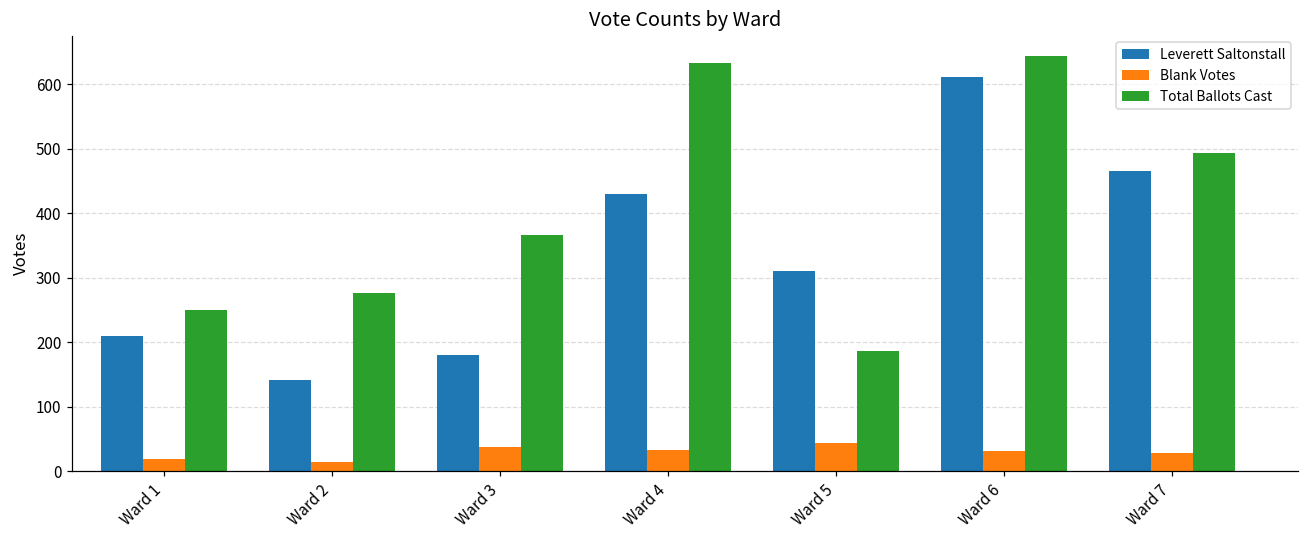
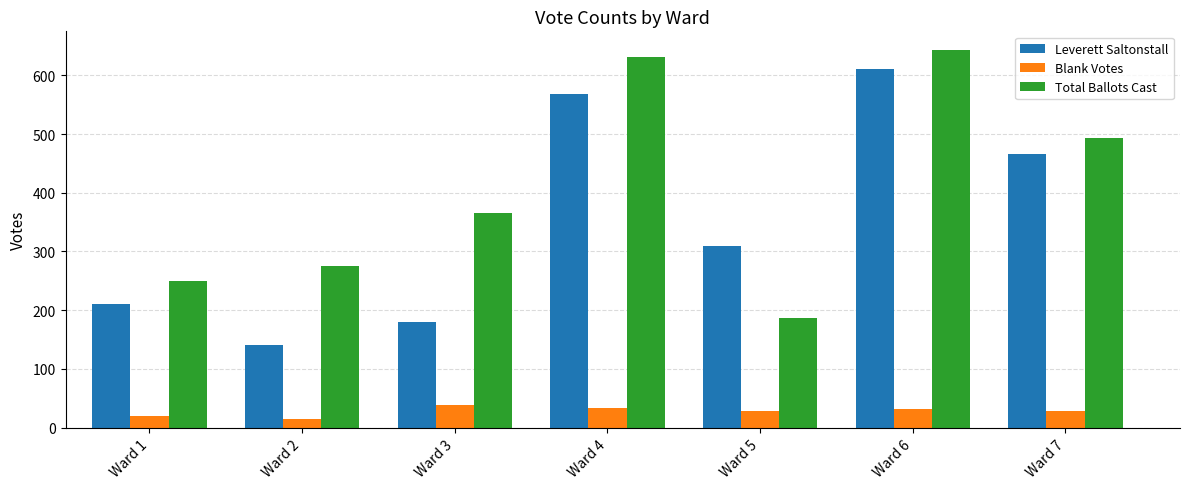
  {
    "Leverett Saltonstall": {
      "Ward 1": 210,
      "Ward 2": 140,
      "Ward 3": 180,
-     "Ward 4": 430,
+     "Ward 4": 570,
      "Ward 5": 310,
      "Ward 6": 610,
      "Ward 7": 470
    },
    "Blank Votes": {
      "Ward 1": 20,
      "Ward 2": 20,
      "Ward 3": 40,
      "Ward 4": 30,
-     "Ward 5": 40,
+     "Ward 5": 30,
      "Ward 6": 30,
      "Ward 7": 30
    },
    "Total Ballots Cast": {
      "Ward 1": 250,
      "Ward 2": 280,
      "Ward 3": 370,
      "Ward 4": 630,
      "Ward 5": 190,
      "Ward 6": 640,
      "Ward 7": 490
    }
  }
